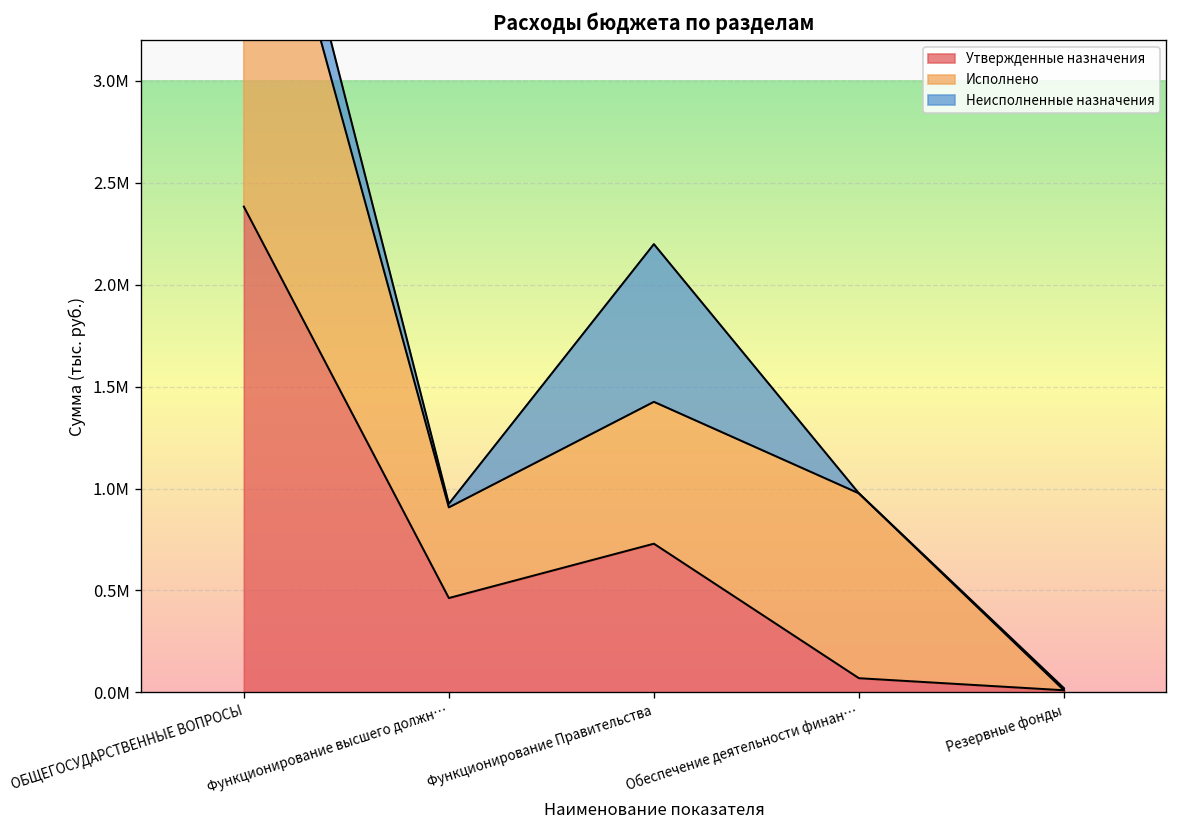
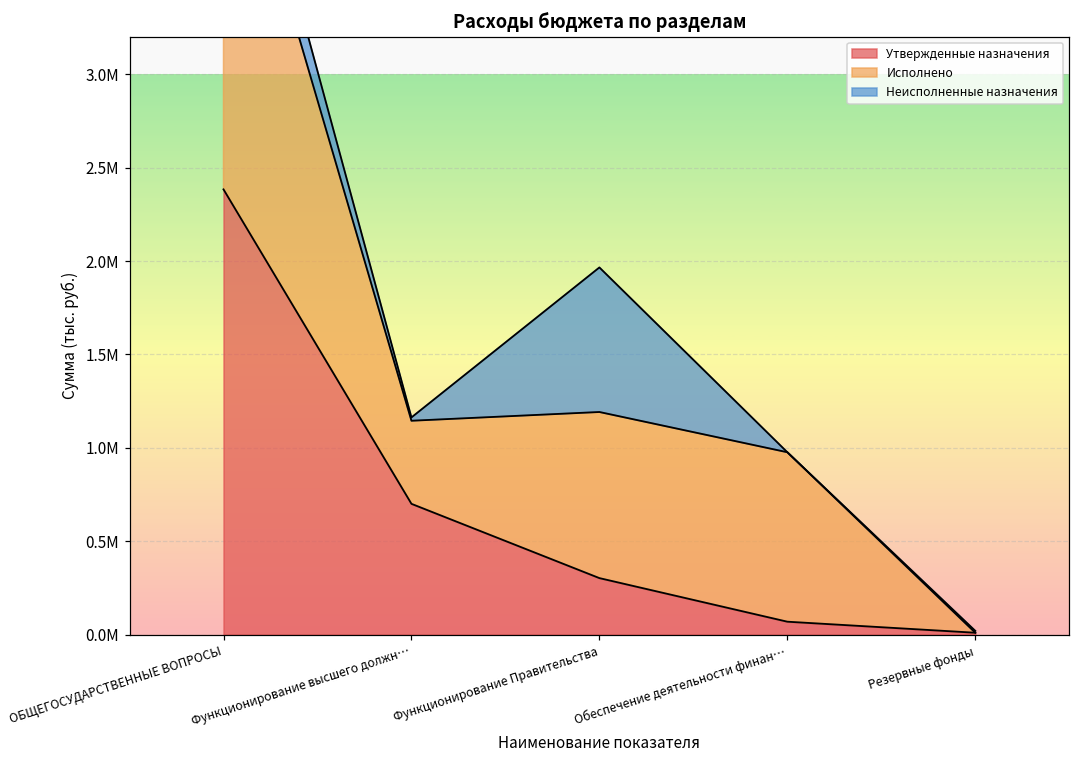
  {
    "Утвержденные назначения": {
      "ОБЩЕГОСУДАРСТВЕННЫЕ ВОПРОСЫ": 2380000,
-     "Функционирование высшего должн…": 460000,
-     "Функционирование Правительства": 730000,
+     "Функционирование высшего должн…": 700000,
+     "Функционирование Правительства": 300000,
      "Обеспечение деятельности финан…": 70000
    },
    "Исполнено": {
      "Функционирование высшего должн…": 440000,
-     "Функционирование Правительства": 700000
+     "Функционирование Правительства": 890000
    },
    "Неисполненные назначения": {
      "Функционирование высшего должн…": 20000,
      "Функционирование Правительства": 770000
    }
  }
